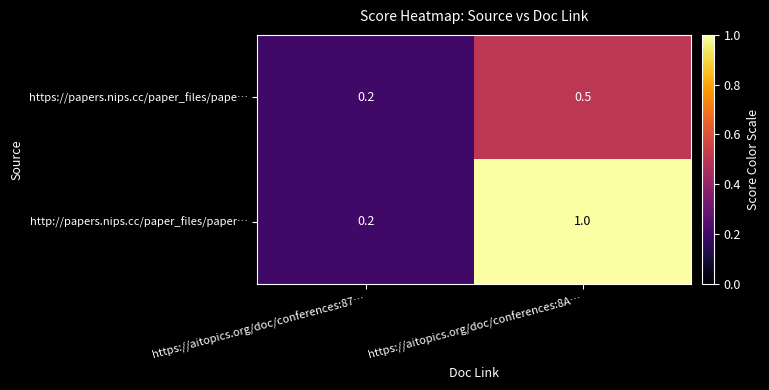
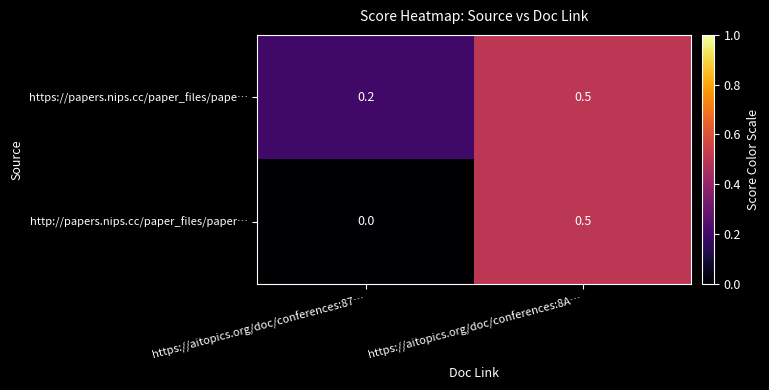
  {
    "https://papers.nips.cc/paper_files/pape…": {
      "https://aitopics.org/doc/conferences:87…": 0.2,
      "https://aitopics.org/doc/conferences:8A…": 0.5
    },
    "http://papers.nips.cc/paper_files/paper…": {
-     "https://aitopics.org/doc/conferences:87…": 0.2,
-     "https://aitopics.org/doc/conferences:8A…": 1.0
+     "https://aitopics.org/doc/conferences:87…": 0.0,
+     "https://aitopics.org/doc/conferences:8A…": 0.5
    }
  }
